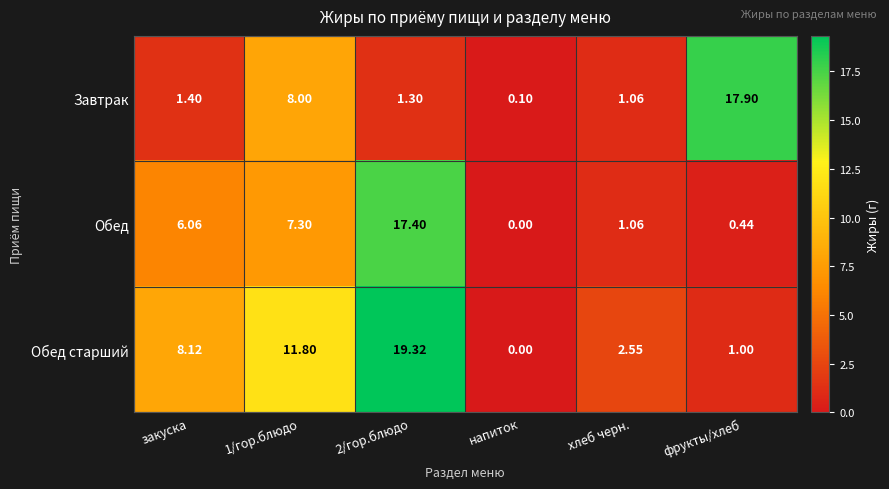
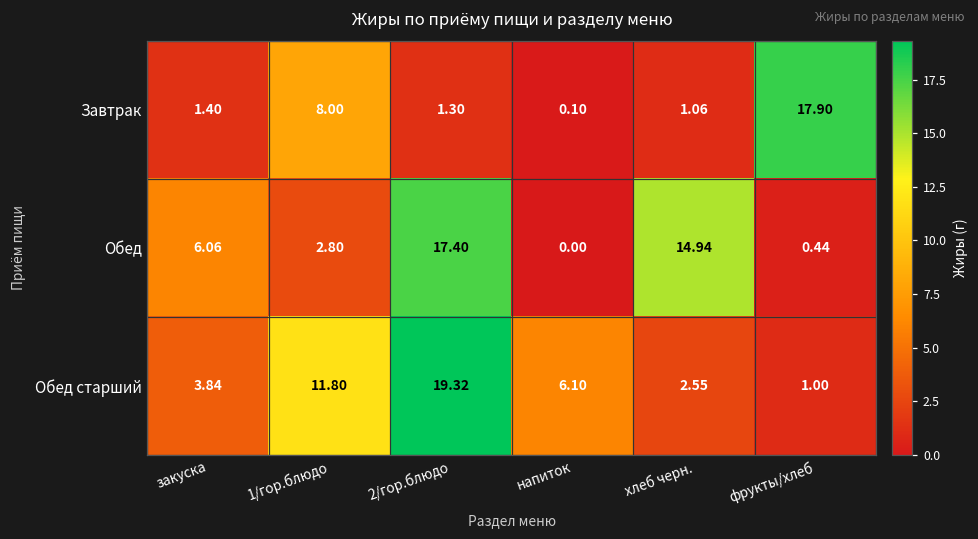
  {
    "Завтрак": {
      "закуска": 1.40,
      "1/гор.блюдо": 8.00,
      "2/гор.блюдо": 1.30,
      "напиток": 0.10,
      "хлеб черн.": 1.06,
      "фрукты/хлеб": 17.90
    },
    "Обед": {
      "закуска": 6.06,
-     "1/гор.блюдо": 7.30,
+     "1/гор.блюдо": 2.80,
      "2/гор.блюдо": 17.40,
      "напиток": 0.00,
-     "хлеб черн.": 1.06,
+     "хлеб черн.": 14.94,
      "фрукты/хлеб": 0.44
    },
    "Обед старший": {
-     "закуска": 8.12,
+     "закуска": 3.84,
      "1/гор.блюдо": 11.80,
      "2/гор.блюдо": 19.32,
-     "напиток": 0.00,
+     "напиток": 6.10,
      "хлеб черн.": 2.55,
      "фрукты/хлеб": 1.00
    }
  }
